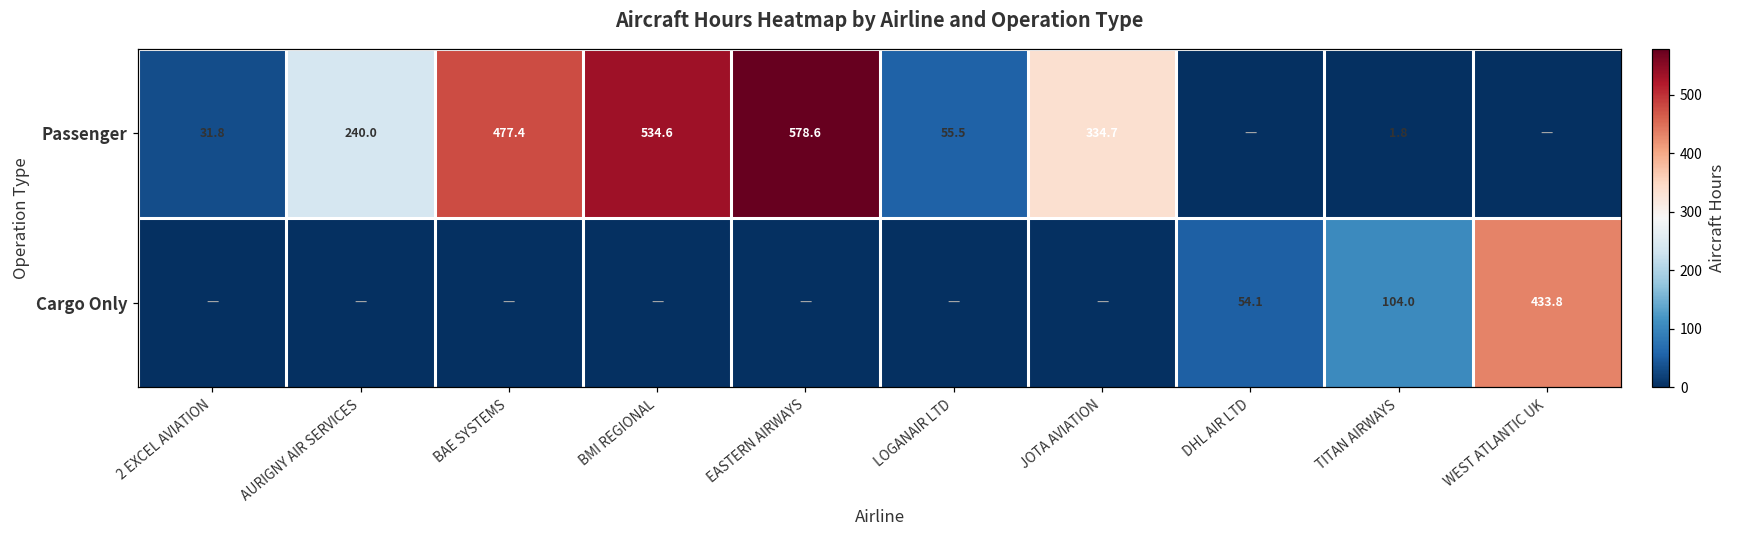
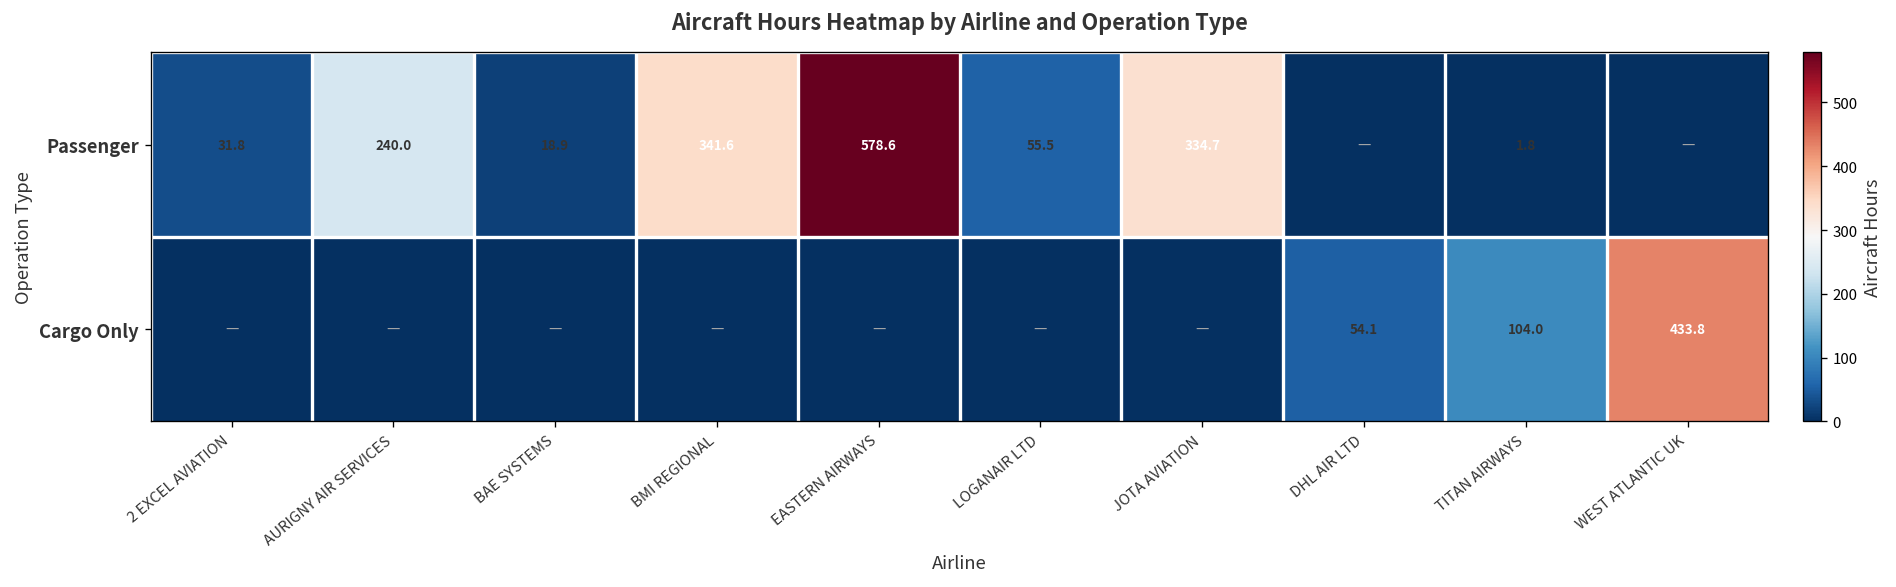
  {
    "Passenger": {
      "2 EXCEL AVIATION": 31.8,
      "AURIGNY AIR SERVICES": 240.0,
-     "BAE SYSTEMS": 477.4,
-     "BMI REGIONAL": 534.6,
+     "BAE SYSTEMS": 18.9,
+     "BMI REGIONAL": 341.6,
      "EASTERN AIRWAYS": 578.6,
      "LOGANAIR LTD": 55.5
    },
    "Cargo Only": {
      "DHL AIR LTD": 54.1,
      "TITAN AIRWAYS": 104.0,
      "WEST ATLANTIC UK": 433.8
    }
  }
